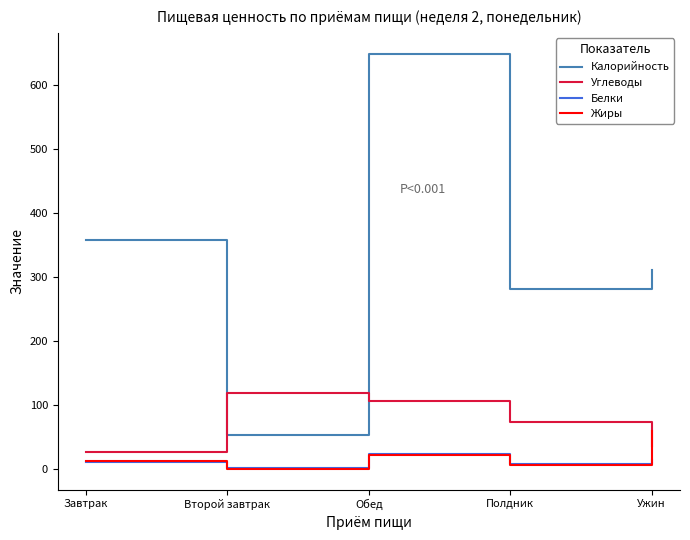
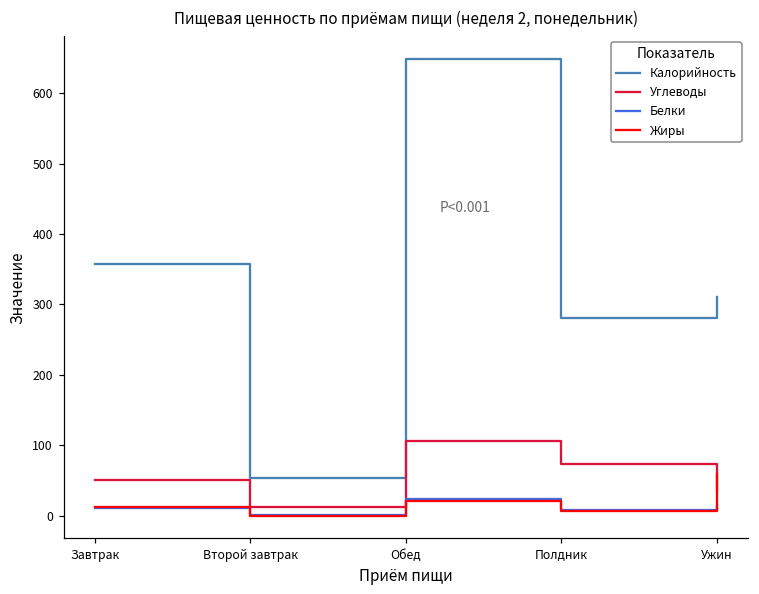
  {
    "Углеводы": {
-     "Завтрак": 30,
-     "Второй завтрак": 120,
+     "Завтрак": 50,
+     "Второй завтрак": 10,
      "Обед": 110,
      "Полдник": 70,
      "Ужин": 40
    },
    "Жиры": {
      "Ужин": 60
    }
  }
